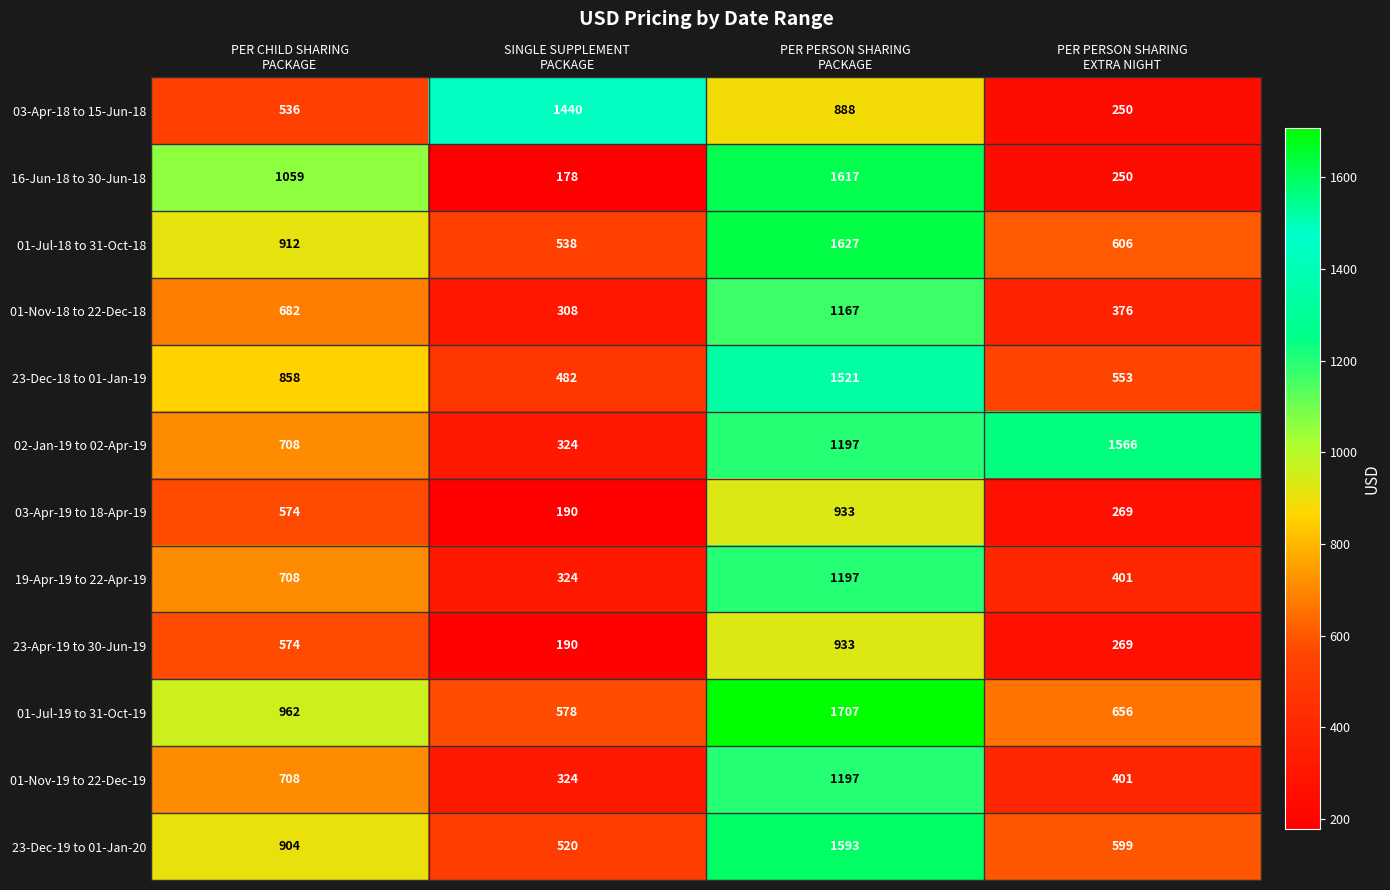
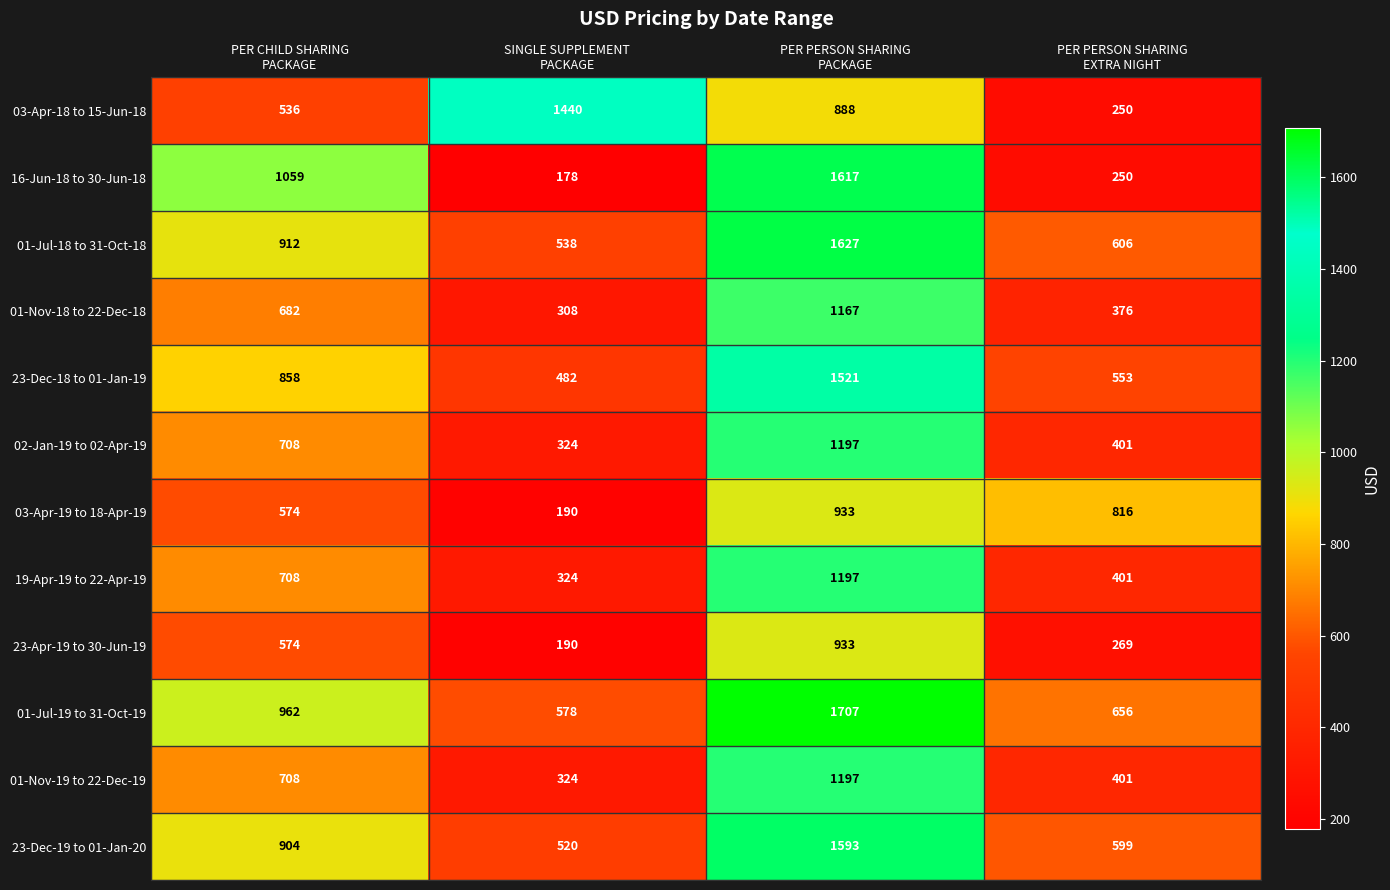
  {
    "03-Apr-18 to 15-Jun-18": {
      "PER CHILD SHARING PACKAGE": 536,
      "SINGLE SUPPLEMENT PACKAGE": 1440,
      "PER PERSON SHARING PACKAGE": 888,
      "PER PERSON SHARING EXTRA NIGHT": 250
    },
    "16-Jun-18 to 30-Jun-18": {
      "PER CHILD SHARING PACKAGE": 1059,
      "SINGLE SUPPLEMENT PACKAGE": 178,
      "PER PERSON SHARING PACKAGE": 1617,
      "PER PERSON SHARING EXTRA NIGHT": 250
    },
    "01-Jul-18 to 31-Oct-18": {
      "PER CHILD SHARING PACKAGE": 912,
      "SINGLE SUPPLEMENT PACKAGE": 538,
      "PER PERSON SHARING PACKAGE": 1627,
      "PER PERSON SHARING EXTRA NIGHT": 606
    },
    "01-Nov-18 to 22-Dec-18": {
      "PER CHILD SHARING PACKAGE": 682,
      "SINGLE SUPPLEMENT PACKAGE": 308,
      "PER PERSON SHARING PACKAGE": 1167,
      "PER PERSON SHARING EXTRA NIGHT": 376
    },
    "23-Dec-18 to 01-Jan-19": {
      "PER CHILD SHARING PACKAGE": 858,
      "SINGLE SUPPLEMENT PACKAGE": 482,
      "PER PERSON SHARING PACKAGE": 1521,
      "PER PERSON SHARING EXTRA NIGHT": 553
    },
    "02-Jan-19 to 02-Apr-19": {
      "PER CHILD SHARING PACKAGE": 708,
      "SINGLE SUPPLEMENT PACKAGE": 324,
      "PER PERSON SHARING PACKAGE": 1197,
-     "PER PERSON SHARING EXTRA NIGHT": 1566
+     "PER PERSON SHARING EXTRA NIGHT": 401
    },
    "03-Apr-19 to 18-Apr-19": {
      "PER CHILD SHARING PACKAGE": 574,
      "SINGLE SUPPLEMENT PACKAGE": 190,
      "PER PERSON SHARING PACKAGE": 933,
-     "PER PERSON SHARING EXTRA NIGHT": 269
+     "PER PERSON SHARING EXTRA NIGHT": 816
    },
    "19-Apr-19 to 22-Apr-19": {
      "PER CHILD SHARING PACKAGE": 708,
      "SINGLE SUPPLEMENT PACKAGE": 324,
      "PER PERSON SHARING PACKAGE": 1197,
      "PER PERSON SHARING EXTRA NIGHT": 401
    },
    "23-Apr-19 to 30-Jun-19": {
      "PER CHILD SHARING PACKAGE": 574,
      "SINGLE SUPPLEMENT PACKAGE": 190,
      "PER PERSON SHARING PACKAGE": 933,
      "PER PERSON SHARING EXTRA NIGHT": 269
    },
    "01-Jul-19 to 31-Oct-19": {
      "PER CHILD SHARING PACKAGE": 962,
      "SINGLE SUPPLEMENT PACKAGE": 578,
      "PER PERSON SHARING PACKAGE": 1707,
      "PER PERSON SHARING EXTRA NIGHT": 656
    },
    "01-Nov-19 to 22-Dec-19": {
      "PER CHILD SHARING PACKAGE": 708,
      "SINGLE SUPPLEMENT PACKAGE": 324,
      "PER PERSON SHARING PACKAGE": 1197,
      "PER PERSON SHARING EXTRA NIGHT": 401
    },
    "23-Dec-19 to 01-Jan-20": {
      "PER CHILD SHARING PACKAGE": 904,
      "SINGLE SUPPLEMENT PACKAGE": 520,
      "PER PERSON SHARING PACKAGE": 1593,
      "PER PERSON SHARING EXTRA NIGHT": 599
    }
  }
